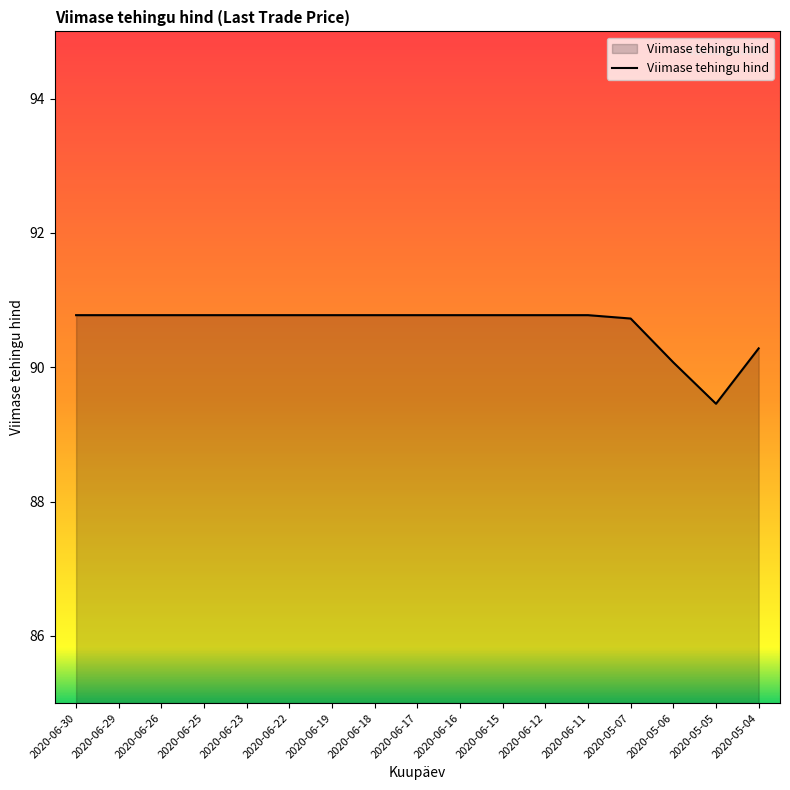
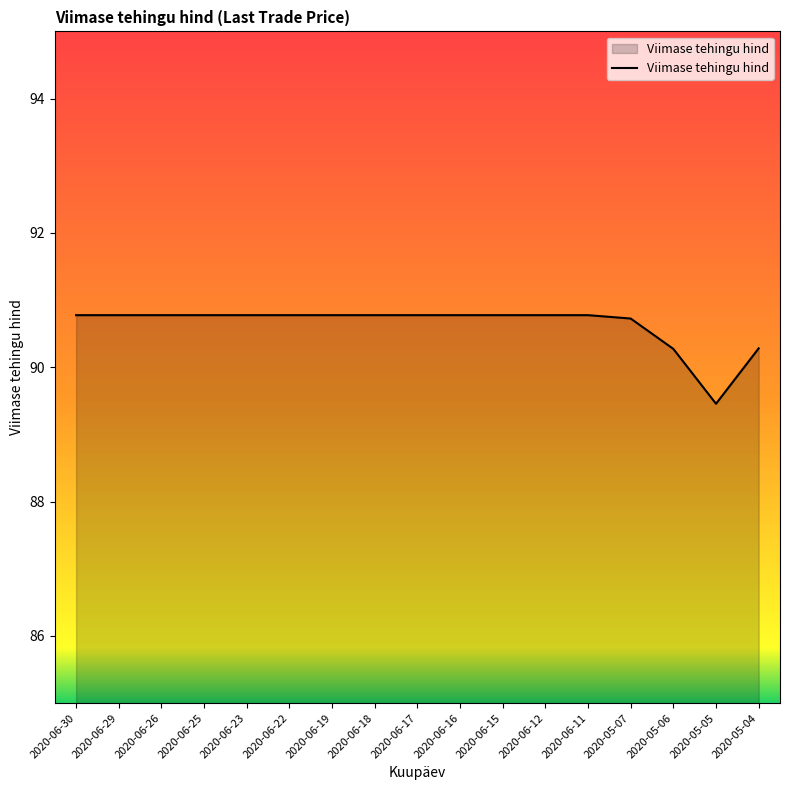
  {
    "2020-06-30": 90.8,
    "2020-06-29": 90.8,
    "2020-06-26": 90.8,
    "2020-06-25": 90.8,
    "2020-06-23": 90.8,
    "2020-06-22": 90.8,
    "2020-06-19": 90.8,
    "2020-06-18": 90.8,
    "2020-06-17": 90.8,
    "2020-06-16": 90.8,
    "2020-06-15": 90.8,
    "2020-06-12": 90.8,
    "2020-06-11": 90.8,
    "2020-05-07": 90.7,
-   "2020-05-06": 90.1,
+   "2020-05-06": 90.3,
    "2020-05-05": 89.5,
    "2020-05-04": 90.3
  }
